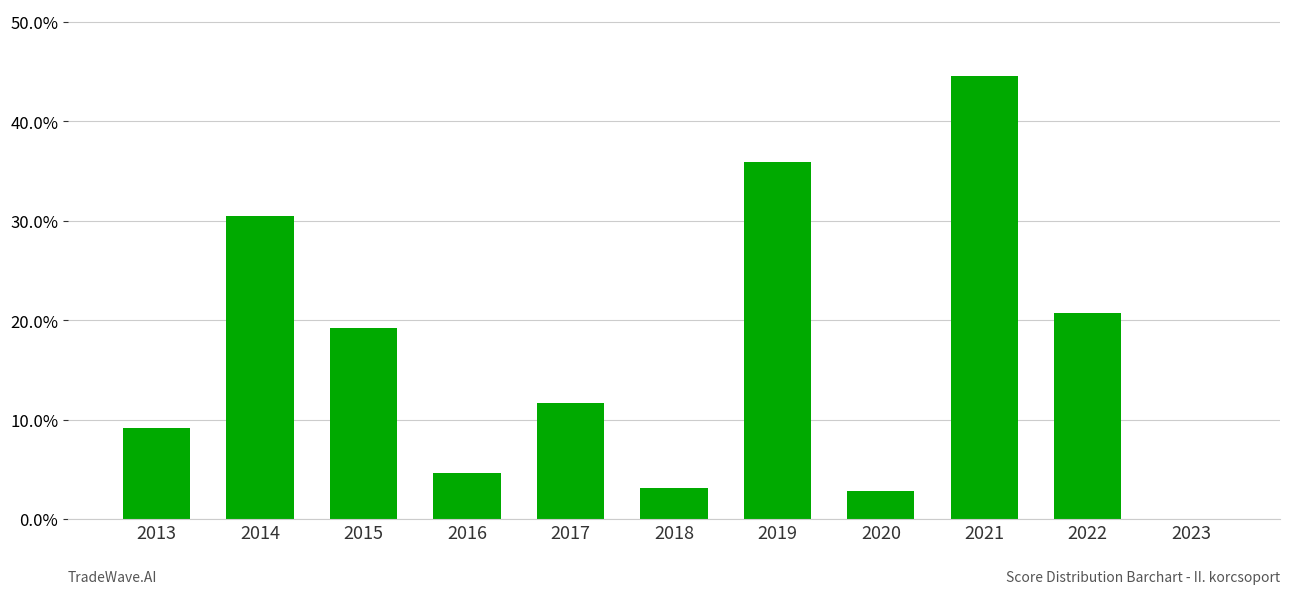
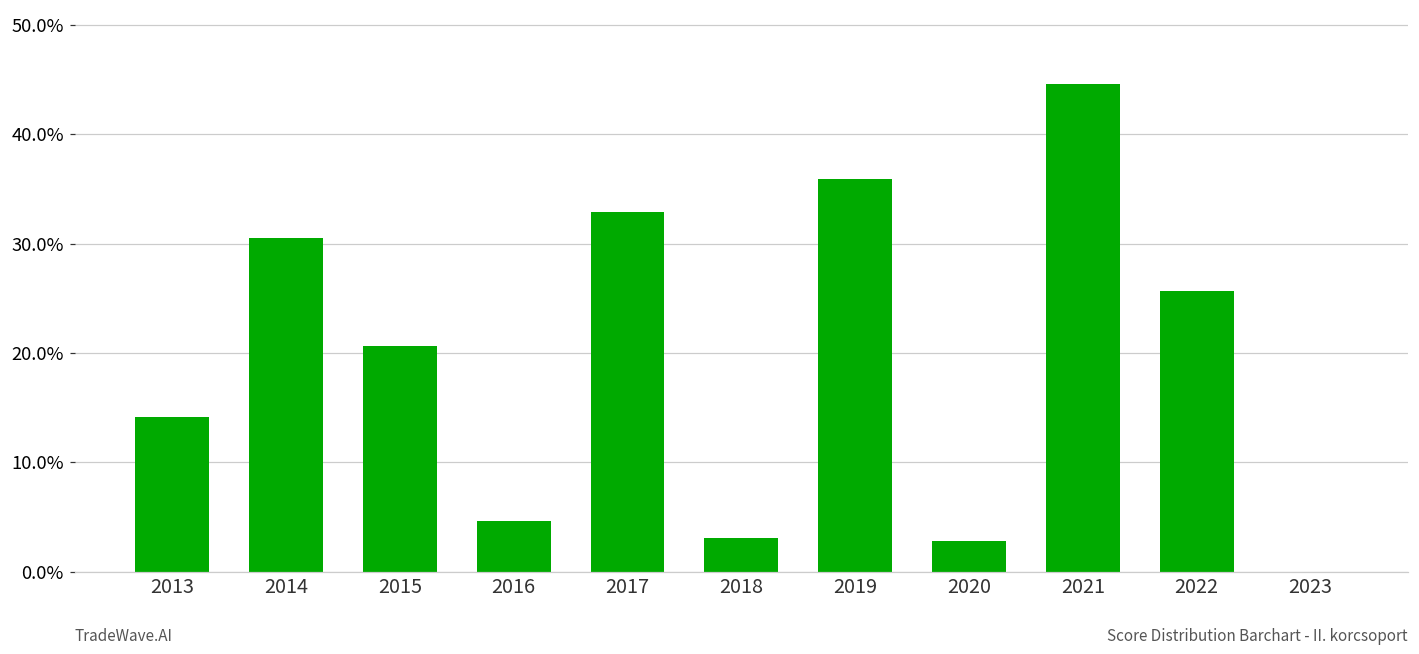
  {
-   "2013": "9%",
+   "2013": "14%",
    "2014": "31%",
-   "2015": "19%",
+   "2015": "21%",
    "2016": "5%",
-   "2017": "12%",
+   "2017": "33%",
    "2018": "3%",
    "2019": "36%",
    "2020": "3%",
    "2021": "45%",
-   "2022": "21%",
+   "2022": "26%",
    "2023": "0%"
  }
